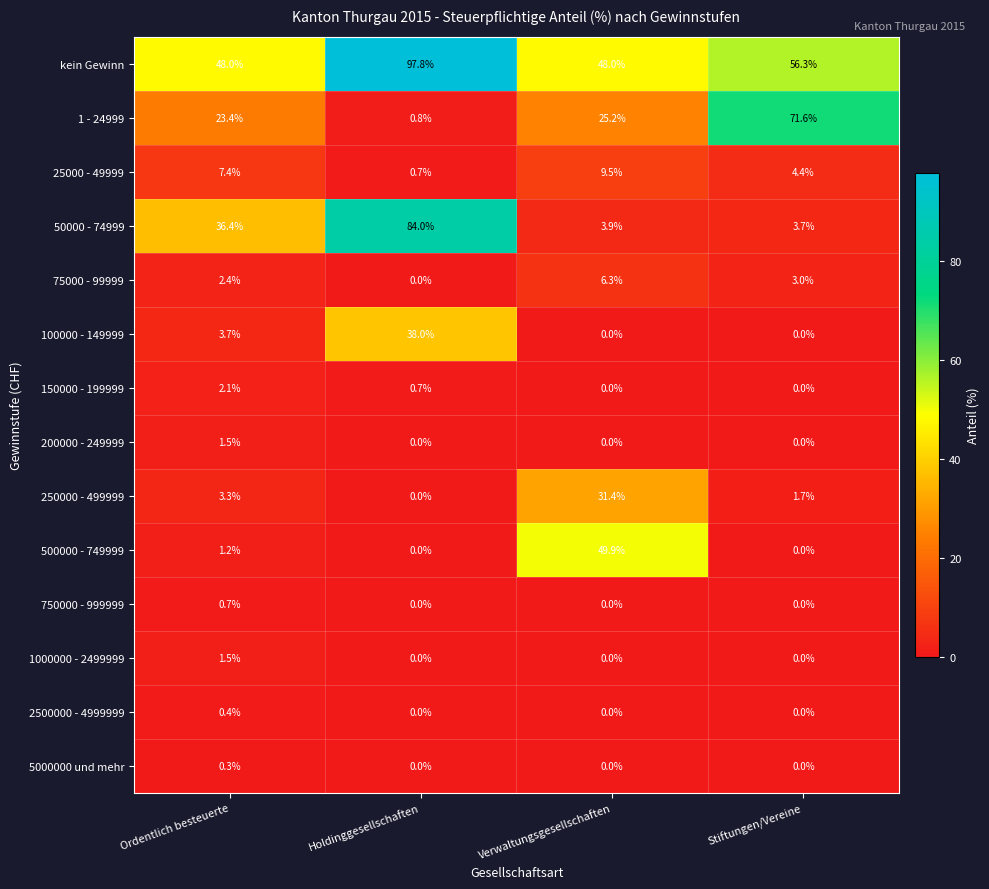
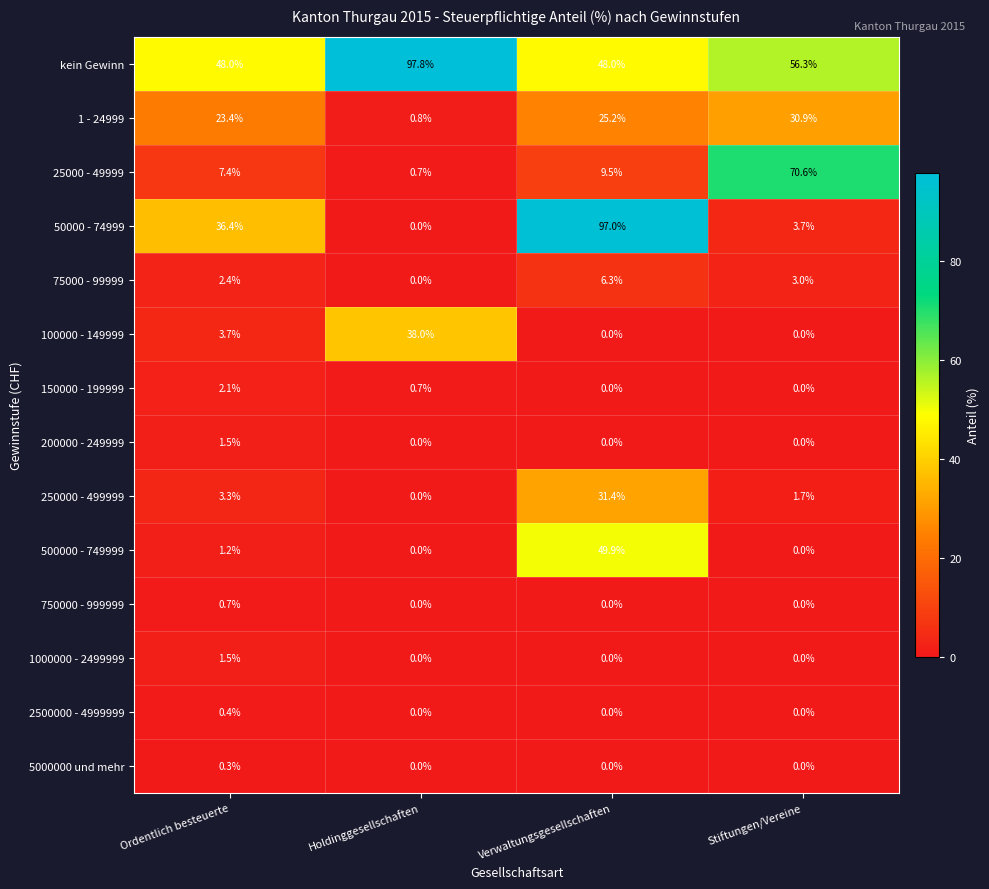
  {
    "kein Gewinn": {
      "Ordentlich besteuerte": "48.0%",
      "Holdinggesellschaften": "97.8%",
      "Verwaltungsgesellschaften": "48.0%",
      "Stiftungen/Vereine": "56.3%"
    },
    "1 - 24999": {
      "Ordentlich besteuerte": "23.4%",
      "Holdinggesellschaften": "0.8%",
      "Verwaltungsgesellschaften": "25.2%",
-     "Stiftungen/Vereine": "71.6%"
+     "Stiftungen/Vereine": "30.9%"
    },
    "25000 - 49999": {
      "Ordentlich besteuerte": "7.4%",
      "Holdinggesellschaften": "0.7%",
      "Verwaltungsgesellschaften": "9.5%",
-     "Stiftungen/Vereine": "4.4%"
+     "Stiftungen/Vereine": "70.6%"
    },
    "50000 - 74999": {
      "Ordentlich besteuerte": "36.4%",
-     "Holdinggesellschaften": "84.0%",
-     "Verwaltungsgesellschaften": "3.9%",
+     "Holdinggesellschaften": "0.0%",
+     "Verwaltungsgesellschaften": "97.0%",
      "Stiftungen/Vereine": "3.7%"
    },
    "75000 - 99999": {
      "Ordentlich besteuerte": "2.4%",
      "Holdinggesellschaften": "0.0%",
      "Verwaltungsgesellschaften": "6.3%",
      "Stiftungen/Vereine": "3.0%"
    },
    "100000 - 149999": {
      "Ordentlich besteuerte": "3.7%",
      "Holdinggesellschaften": "38.0%",
      "Verwaltungsgesellschaften": "0.0%",
      "Stiftungen/Vereine": "0.0%"
    },
    "150000 - 199999": {
      "Ordentlich besteuerte": "2.1%",
      "Holdinggesellschaften": "0.7%",
      "Verwaltungsgesellschaften": "0.0%",
      "Stiftungen/Vereine": "0.0%"
    },
    "200000 - 249999": {
      "Ordentlich besteuerte": "1.5%",
      "Holdinggesellschaften": "0.0%",
      "Verwaltungsgesellschaften": "0.0%",
      "Stiftungen/Vereine": "0.0%"
    },
    "250000 - 499999": {
      "Ordentlich besteuerte": "3.3%",
      "Holdinggesellschaften": "0.0%",
      "Verwaltungsgesellschaften": "31.4%",
      "Stiftungen/Vereine": "1.7%"
    },
    "500000 - 749999": {
      "Ordentlich besteuerte": "1.2%",
      "Holdinggesellschaften": "0.0%",
      "Verwaltungsgesellschaften": "49.9%",
      "Stiftungen/Vereine": "0.0%"
    },
    "750000 - 999999": {
      "Ordentlich besteuerte": "0.7%",
      "Holdinggesellschaften": "0.0%",
      "Verwaltungsgesellschaften": "0.0%",
      "Stiftungen/Vereine": "0.0%"
    },
    "1000000 - 2499999": {
      "Ordentlich besteuerte": "1.5%",
      "Holdinggesellschaften": "0.0%",
      "Verwaltungsgesellschaften": "0.0%",
      "Stiftungen/Vereine": "0.0%"
    },
    "2500000 - 4999999": {
      "Ordentlich besteuerte": "0.4%",
      "Holdinggesellschaften": "0.0%",
      "Verwaltungsgesellschaften": "0.0%",
      "Stiftungen/Vereine": "0.0%"
    },
    "5000000 und mehr": {
      "Ordentlich besteuerte": "0.3%",
      "Holdinggesellschaften": "0.0%",
      "Verwaltungsgesellschaften": "0.0%",
      "Stiftungen/Vereine": "0.0%"
    }
  }
